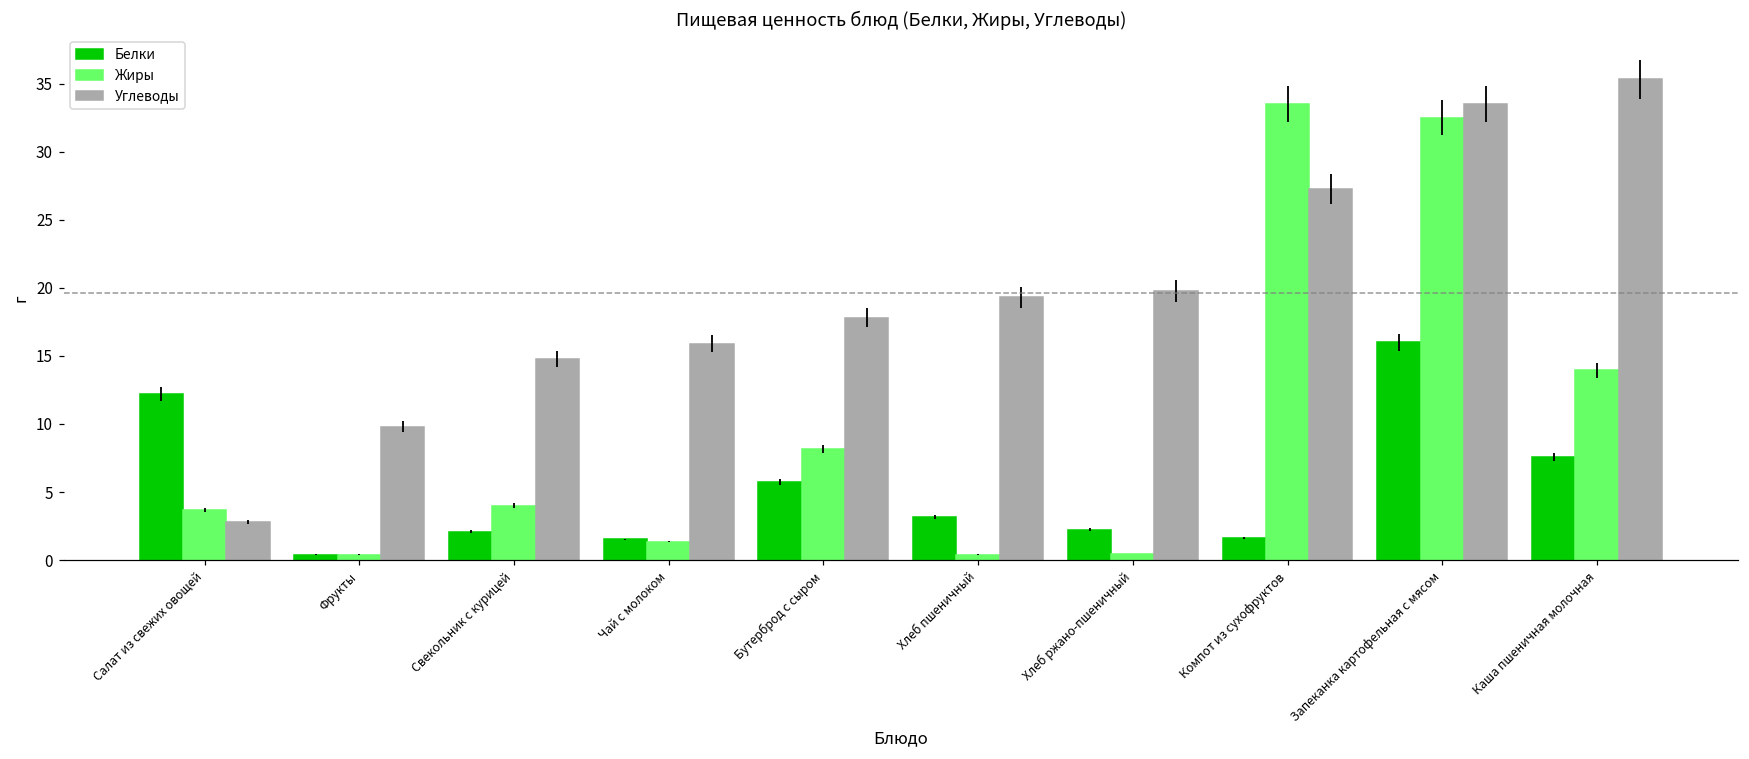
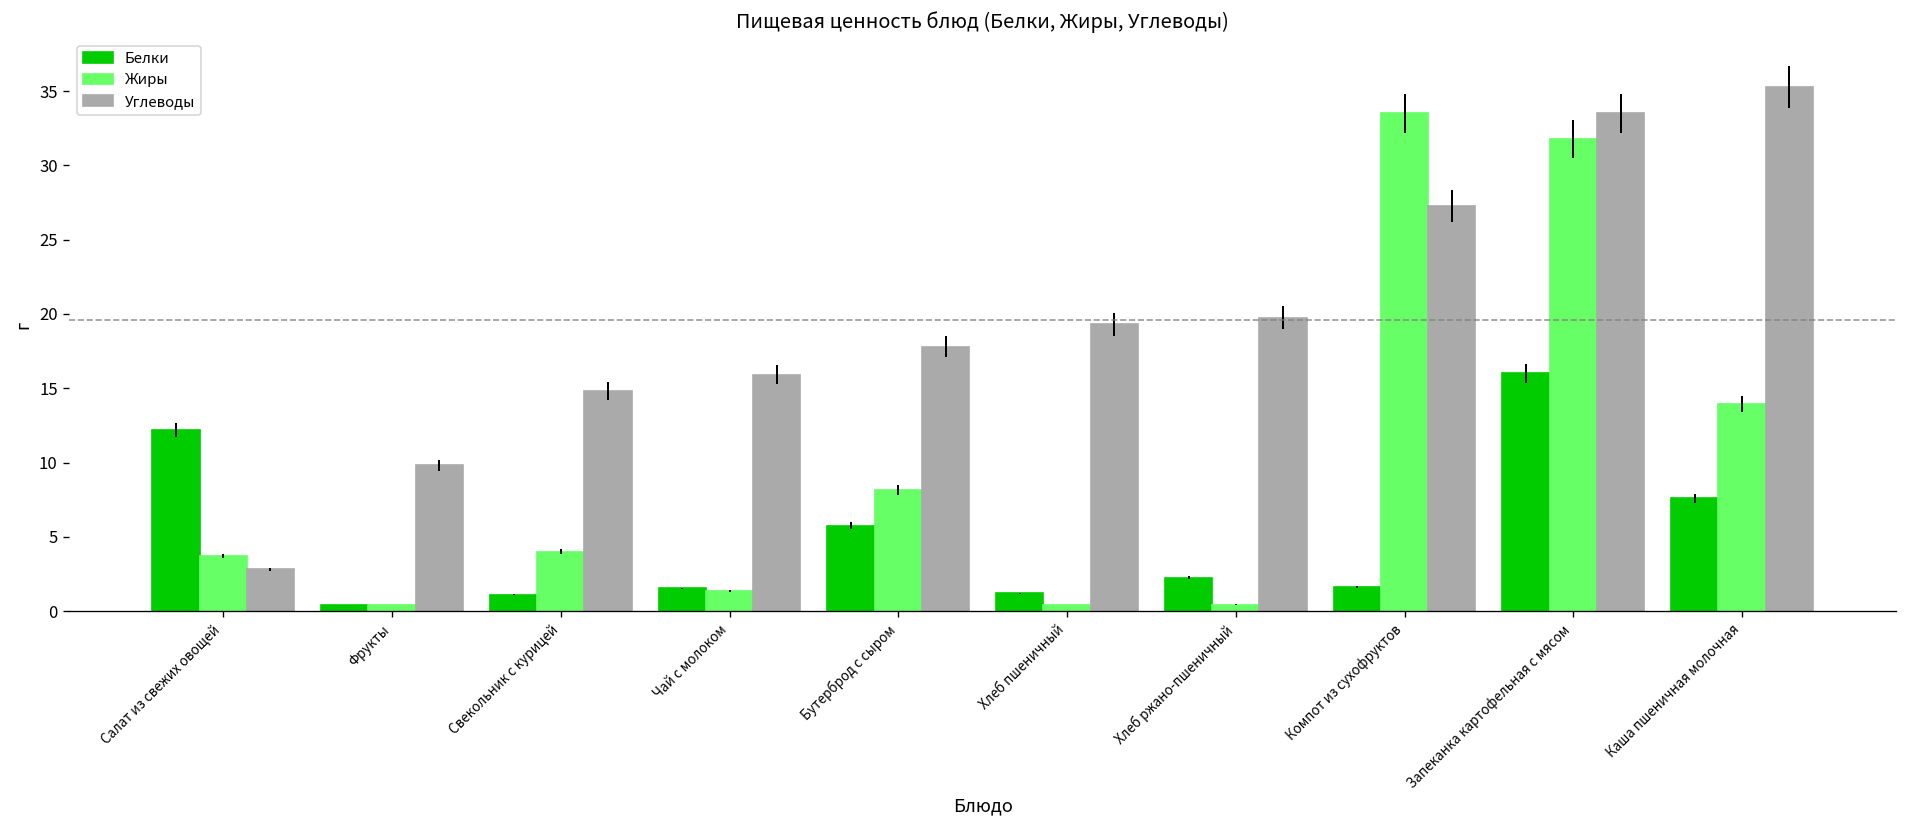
  {
    "Белки": {
      "Салат из свежих овощей": 12.2,
      "Фрукты": 0.4,
-     "Свекольник с курицей": 2.1,
+     "Свекольник с курицей": 1.1,
      "Чай с молоком": 1.5,
      "Бутерброд с сыром": 5.8,
-     "Хлеб пшеничный": 3.2,
+     "Хлеб пшеничный": 1.2,
      "Хлеб ржано-пшеничный": 2.2,
      "Компот из сухофруктов": 1.6,
      "Запеканка картофельная с мясом": 16.0,
      "Каша пшеничная молочная": 7.6
    },
    "Жиры": {
      "Салат из свежих овощей": 3.7,
      "Фрукты": 0.4,
      "Свекольник с курицей": 4.0,
      "Чай с молоком": 1.4,
      "Бутерброд с сыром": 8.2,
      "Хлеб пшеничный": 0.4,
      "Хлеб ржано-пшеничный": 0.4,
      "Компот из сухофруктов": 33.5,
-     "Запеканка картофельная с мясом": 32.5,
+     "Запеканка картофельная с мясом": 31.8,
      "Каша пшеничная молочная": 13.9
    },
    "Углеводы": {
      "Салат из свежих овощей": 2.8,
      "Фрукты": 9.8,
      "Свекольник с курицей": 14.8,
      "Чай с молоком": 15.9,
      "Бутерброд с сыром": 17.8,
      "Хлеб пшеничный": 19.3,
      "Хлеб ржано-пшеничный": 19.8,
      "Компот из сухофруктов": 27.3,
      "Запеканка картофельная с мясом": 33.5,
      "Каша пшеничная молочная": 35.3
    }
  }
